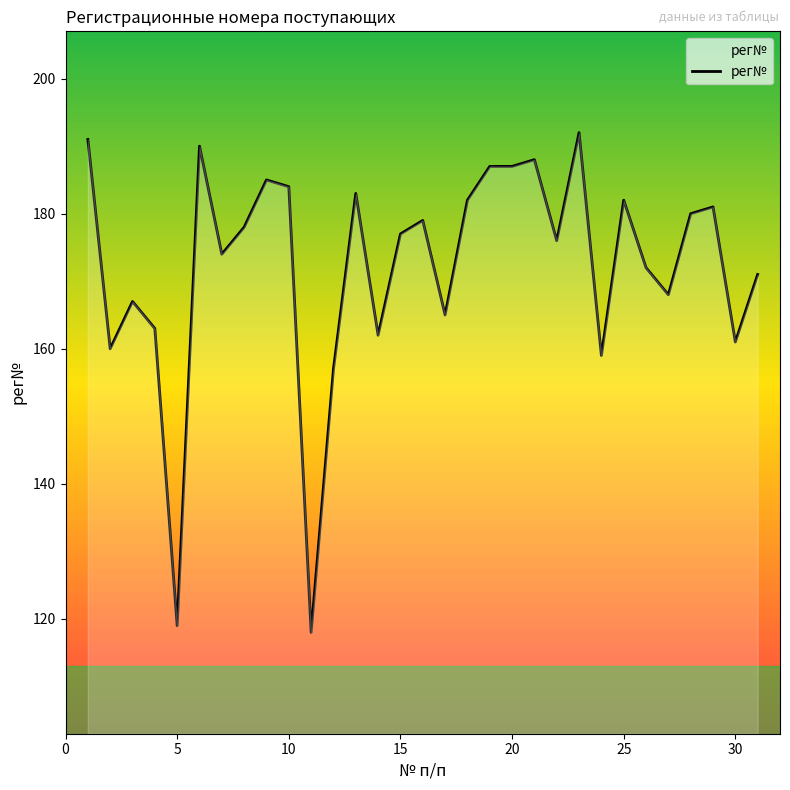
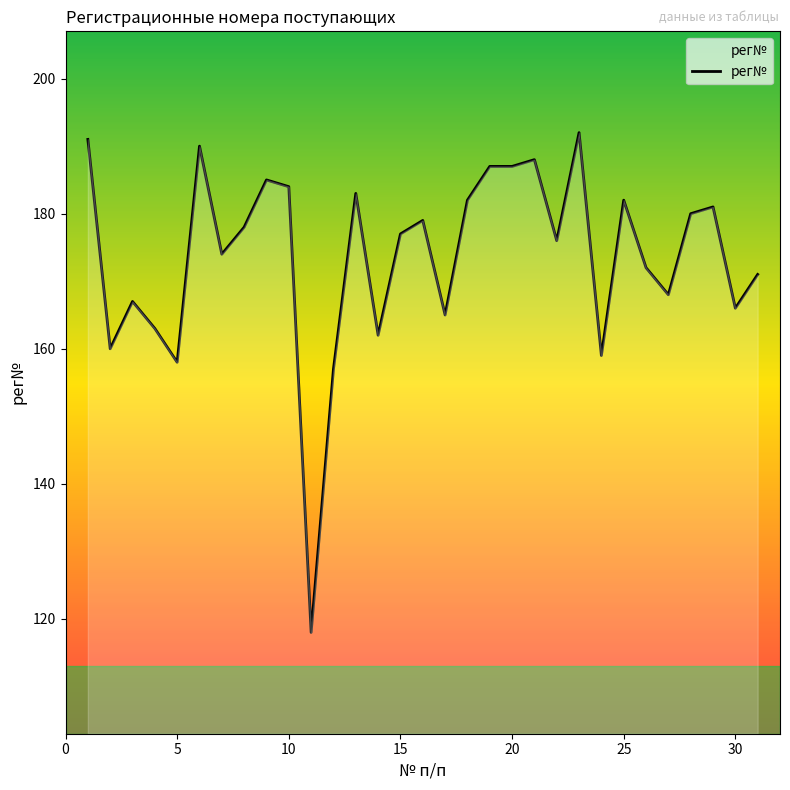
  {
-   "5": 119,
+   "5": 158,
    "10": 184,
    "15": 177,
    "20": 187,
    "25": 182,
-   "30": 161
+   "30": 166
  }
